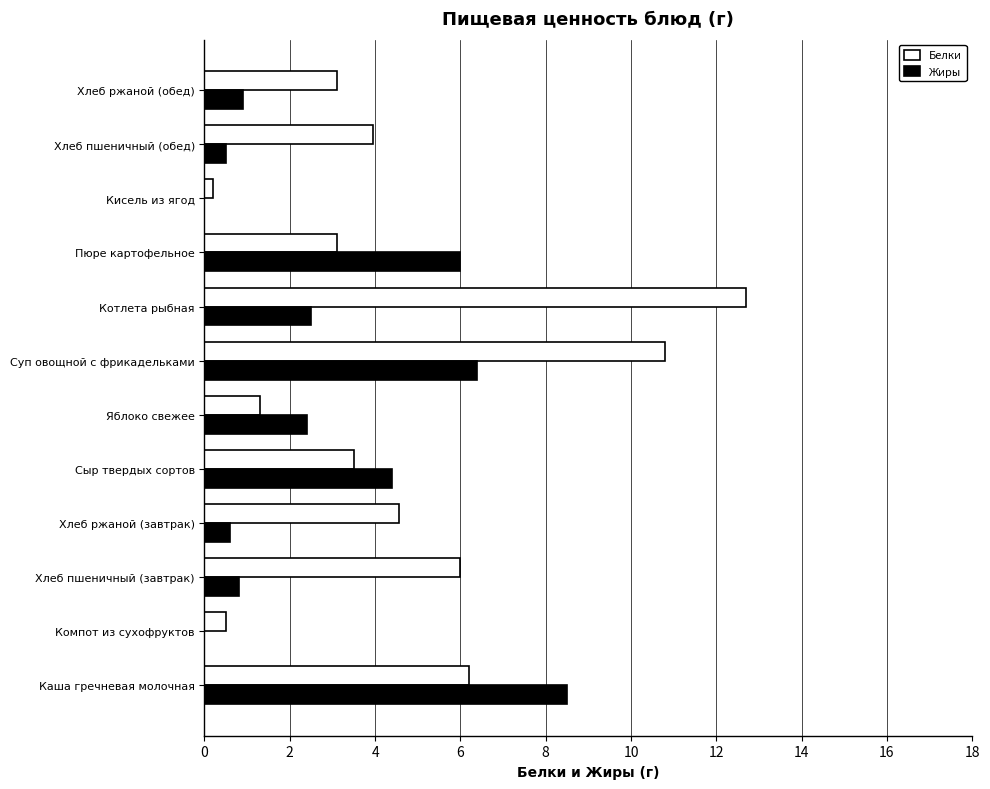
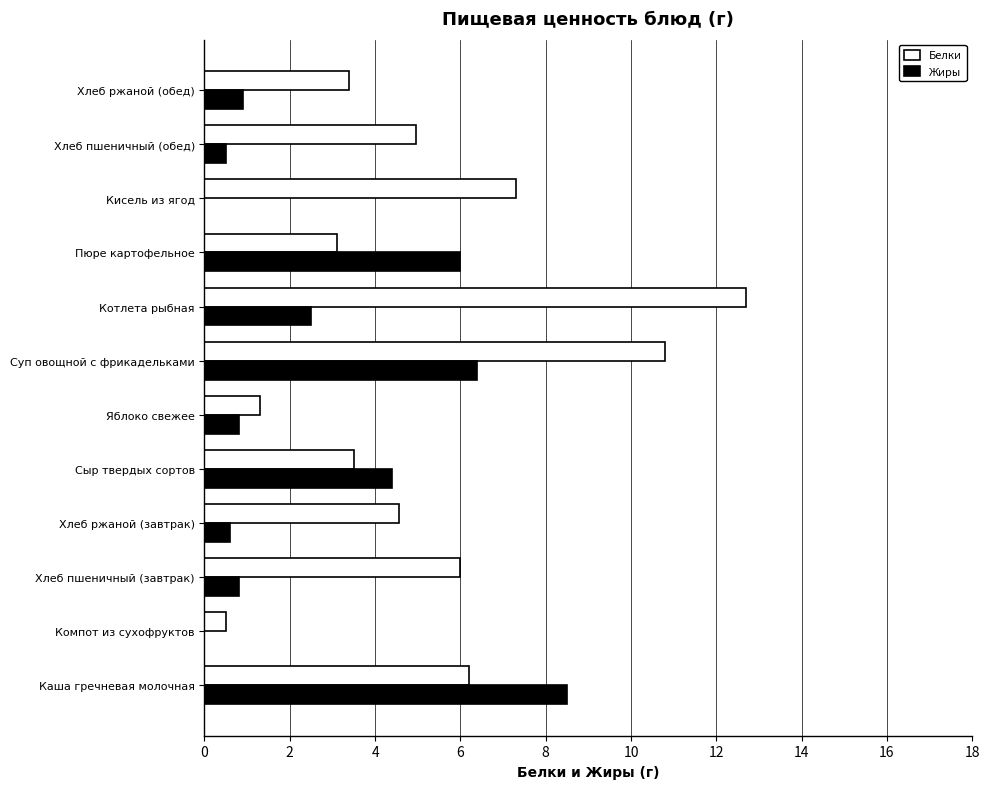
  {
    "Белки": {
-     "Хлеб ржаной (обед)": 3.1,
-     "Хлеб пшеничный (обед)": 4.0,
-     "Кисель из ягод": 0.2,
+     "Хлеб ржаной (обед)": 3.4,
+     "Хлеб пшеничный (обед)": 5.0,
+     "Кисель из ягод": 7.3,
      "Пюре картофельное": 3.1,
      "Котлета рыбная": 12.7,
      "Суп овощной с фрикадельками": 10.8,
      "Яблоко свежее": 1.3,
      "Сыр твердых сортов": 3.5,
      "Хлеб ржаной (завтрак)": 4.6,
      "Хлеб пшеничный (завтрак)": 6.0,
      "Компот из сухофруктов": 0.5,
      "Каша гречневая молочная": 6.2
    },
    "Жиры": {
      "Хлеб ржаной (обед)": 0.9,
      "Хлеб пшеничный (обед)": 0.5,
      "Кисель из ягод": 0.0,
      "Пюре картофельное": 6.0,
      "Котлета рыбная": 2.5,
      "Суп овощной с фрикадельками": 6.4,
-     "Яблоко свежее": 2.4,
+     "Яблоко свежее": 0.8,
      "Сыр твердых сортов": 4.4,
      "Хлеб ржаной (завтрак)": 0.6,
      "Хлеб пшеничный (завтрак)": 0.8,
      "Компот из сухофруктов": 0.0,
      "Каша гречневая молочная": 8.5
    }
  }
